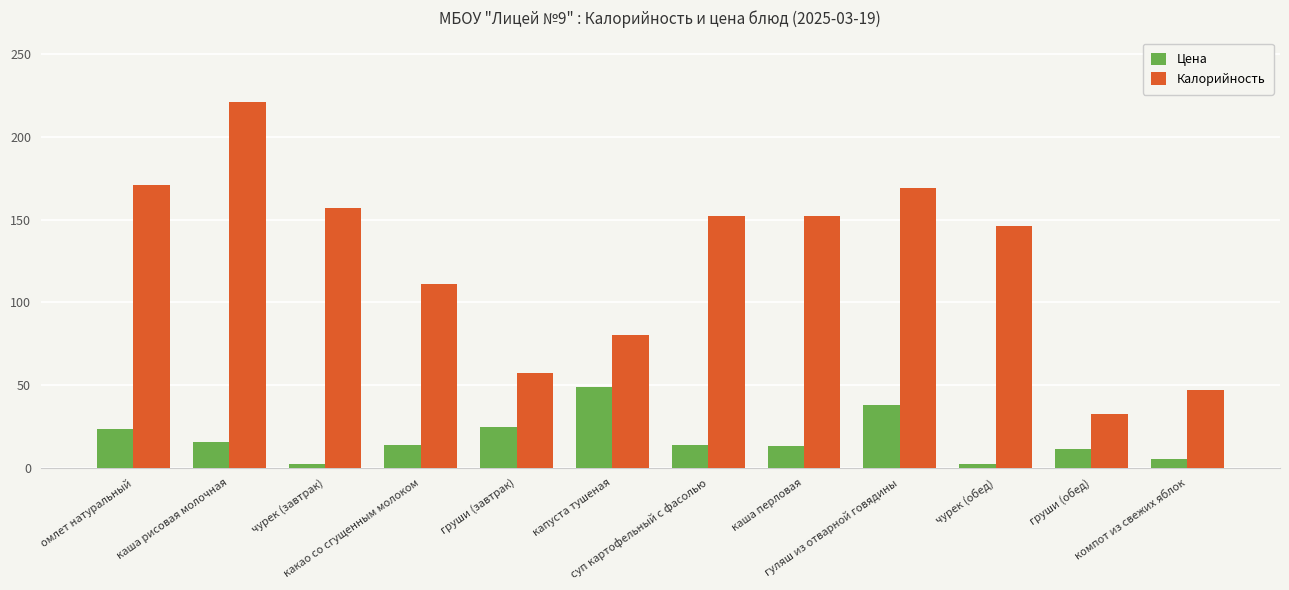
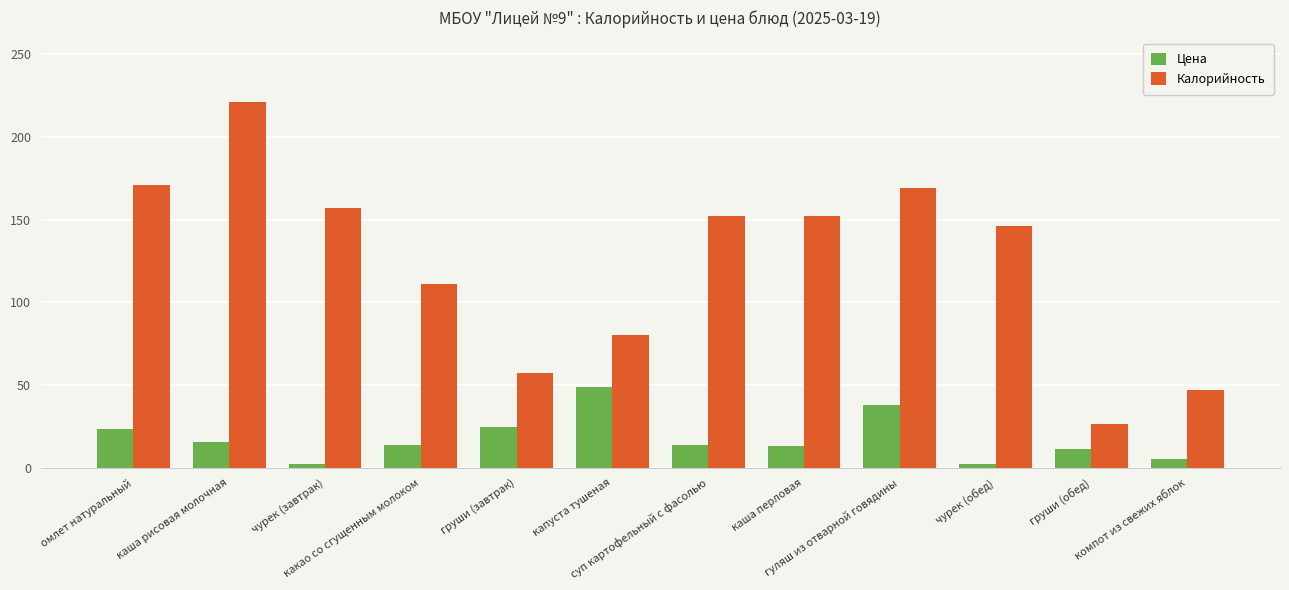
  {
    "Цена": {
      "омлет натуральный": 23,
      "каша рисовая молочная": 16,
      "чурек (завтрак)": 2,
      "какао со сгущенным молоком": 14,
      "груши (завтрак)": 25,
      "капуста тушеная": 49,
      "суп картофельный с фасолью": 14,
      "каша перловая": 13,
      "гуляш из отварной говядины": 38,
      "чурек (обед)": 2,
      "груши (обед)": 11,
      "компот из свежих яблок": 5
    },
    "Калорийность": {
      "омлет натуральный": 171,
      "каша рисовая молочная": 221,
      "чурек (завтрак)": 157,
      "какао со сгущенным молоком": 111,
      "груши (завтрак)": 57,
      "капуста тушеная": 80,
      "суп картофельный с фасолью": 152,
      "каша перловая": 152,
      "гуляш из отварной говядины": 169,
      "чурек (обед)": 146,
-     "груши (обед)": 33,
+     "груши (обед)": 27,
      "компот из свежих яблок": 47
    }
  }
